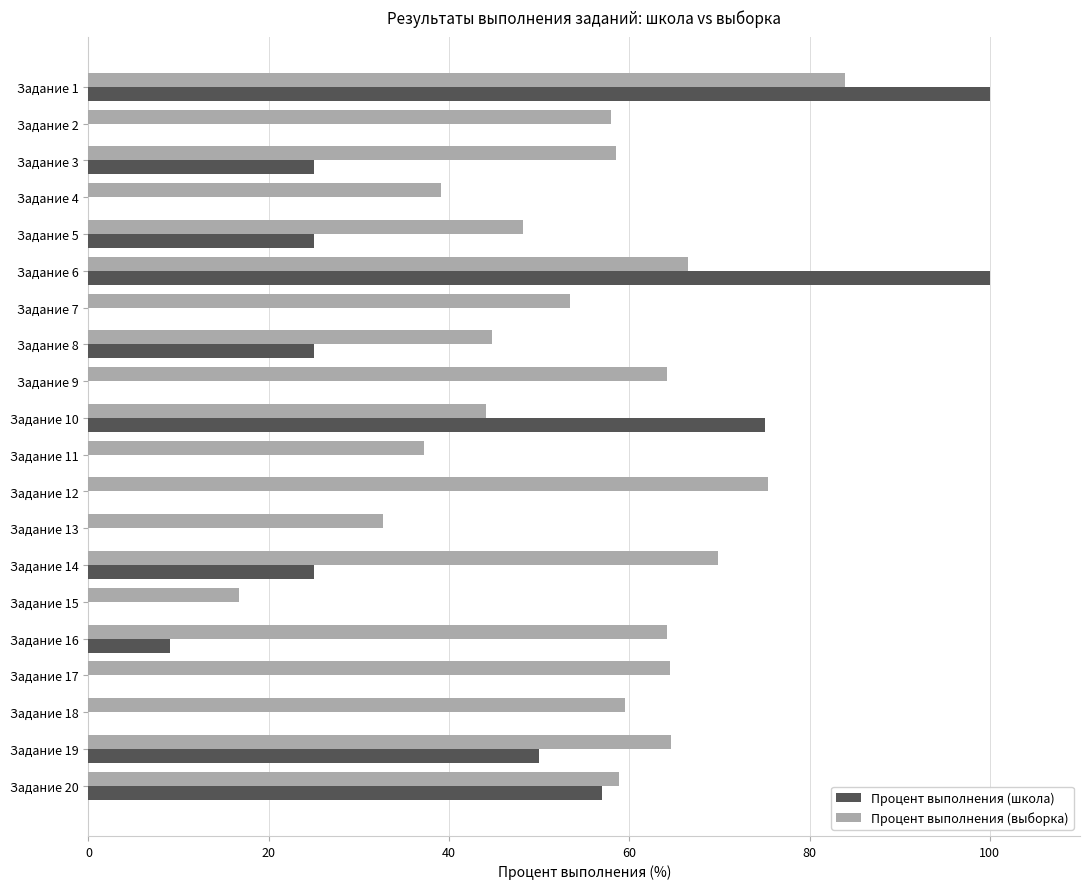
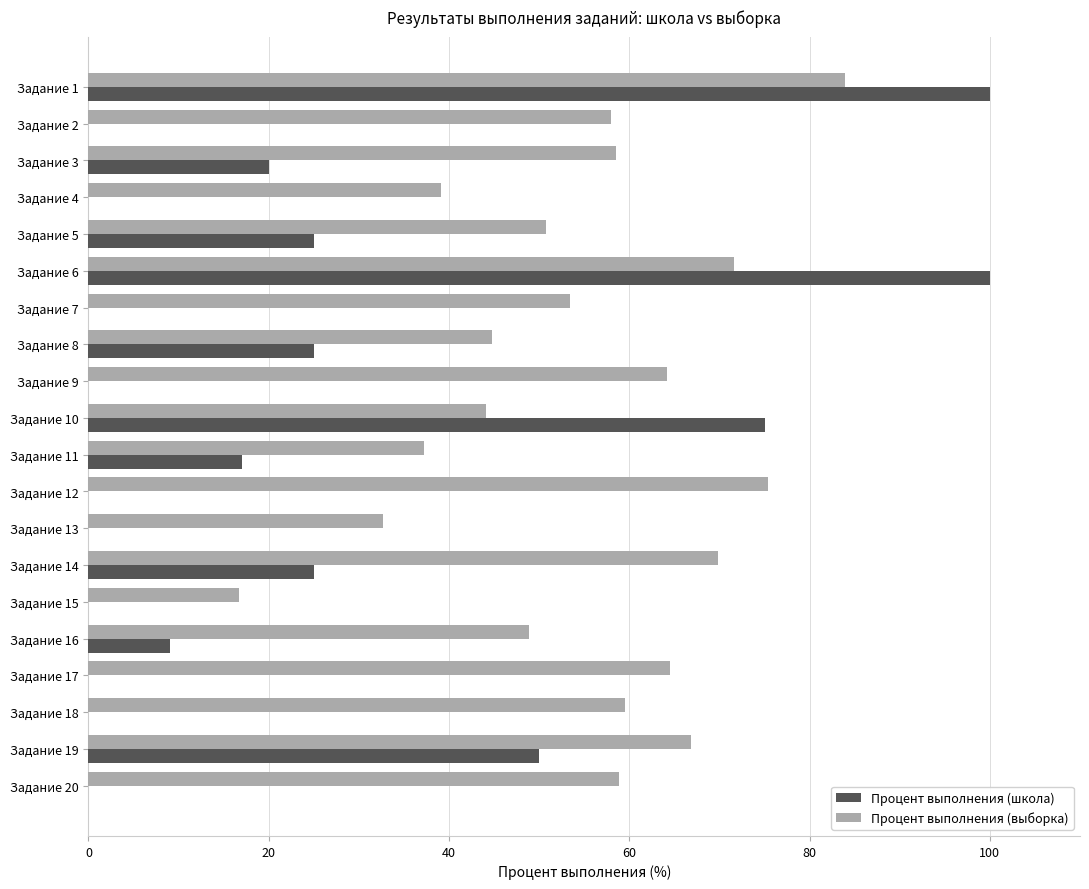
  {
    "Процент выполнения (школа)": {
      "Задание 1": 100,
      "Задание 2": 0,
-     "Задание 3": 25,
+     "Задание 3": 20,
      "Задание 4": 0,
      "Задание 5": 25,
      "Задание 6": 100,
      "Задание 7": 0,
      "Задание 8": 25,
      "Задание 9": 0,
      "Задание 10": 75,
-     "Задание 11": 0,
+     "Задание 11": 17,
      "Задание 12": 0,
      "Задание 13": 0,
      "Задание 14": 25,
      "Задание 15": 0,
      "Задание 16": 9,
      "Задание 17": 0,
      "Задание 18": 0,
      "Задание 19": 50,
-     "Задание 20": 57
+     "Задание 20": 0
    },
    "Процент выполнения (выборка)": {
      "Задание 1": 84,
      "Задание 2": 58,
      "Задание 3": 59,
      "Задание 4": 39,
-     "Задание 5": 48,
-     "Задание 6": 66,
+     "Задание 5": 51,
+     "Задание 6": 72,
      "Задание 7": 53,
      "Задание 8": 45,
      "Задание 9": 64,
      "Задание 10": 44,
      "Задание 11": 37,
      "Задание 12": 75,
      "Задание 13": 33,
      "Задание 14": 70,
      "Задание 15": 17,
-     "Задание 16": 64,
+     "Задание 16": 49,
      "Задание 17": 65,
      "Задание 18": 60,
-     "Задание 19": 65,
+     "Задание 19": 67,
      "Задание 20": 59
    }
  }
